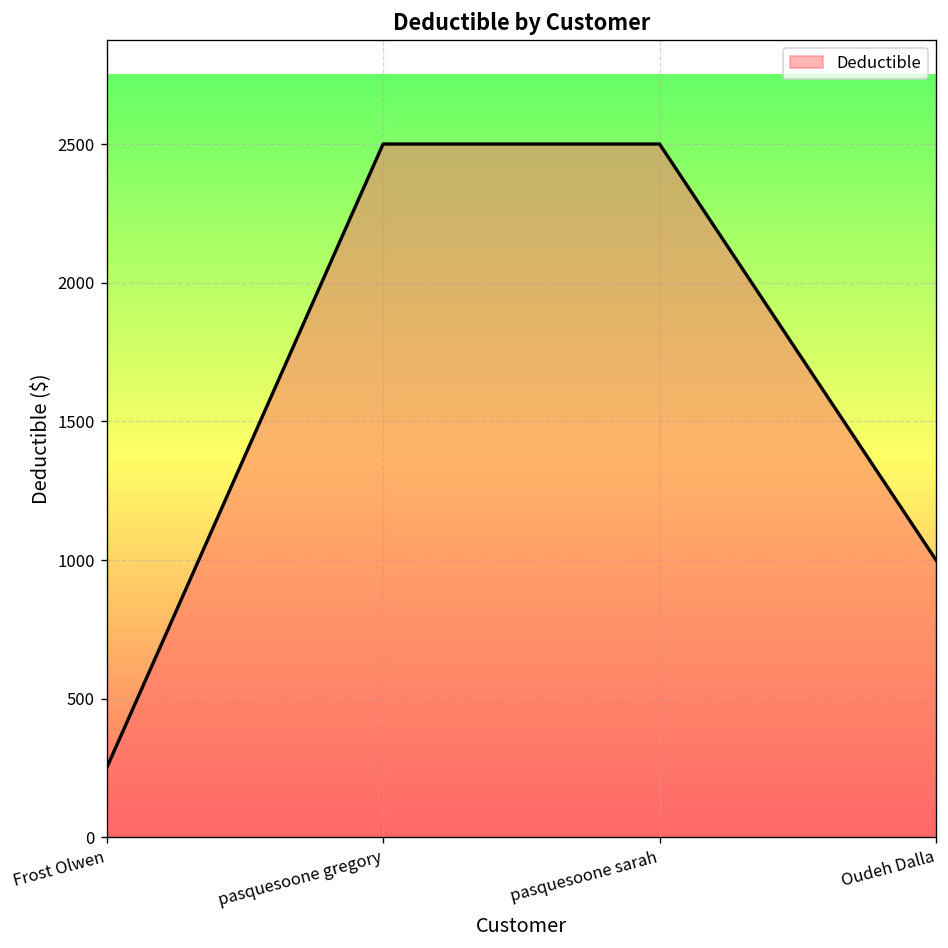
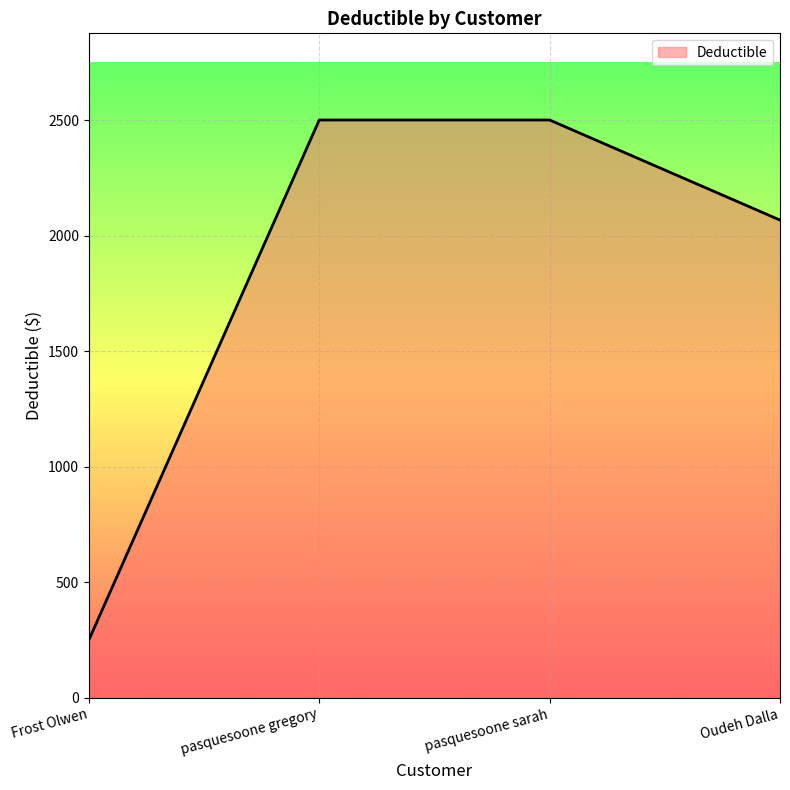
  {
    "Frost Olwen": 250,
    "pasquesoone gregory": 2500,
    "pasquesoone sarah": 2500,
-   "Oudeh Dalla": 1000
+   "Oudeh Dalla": 2070
  }
